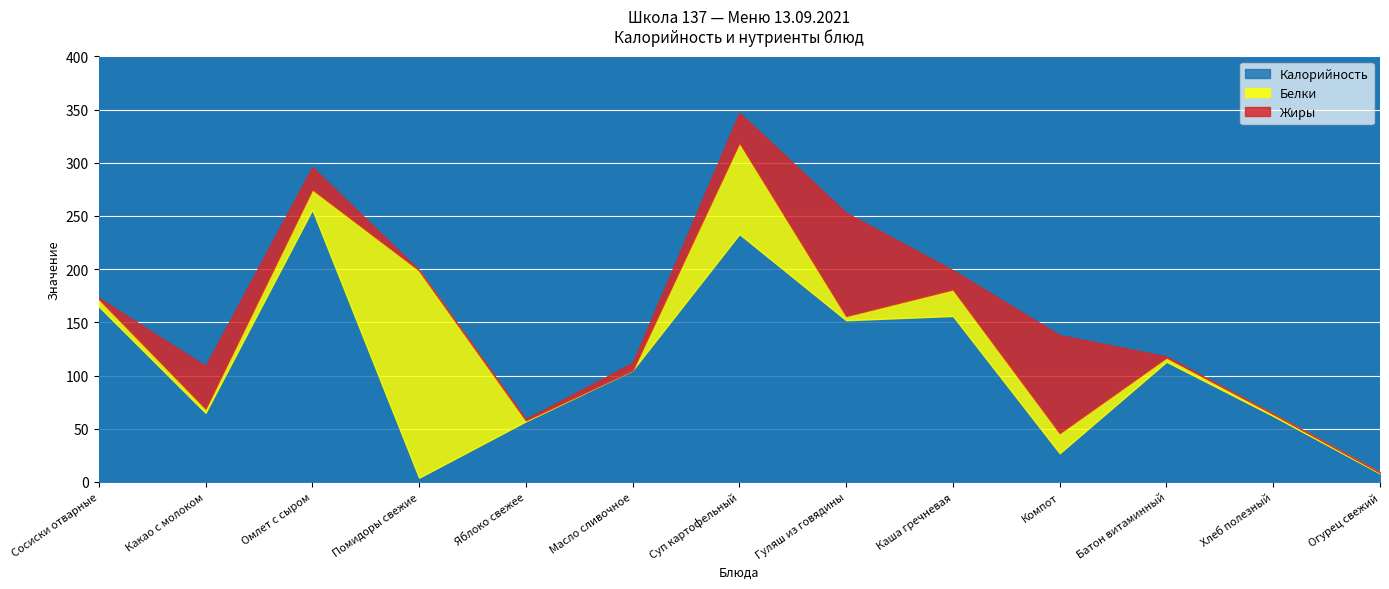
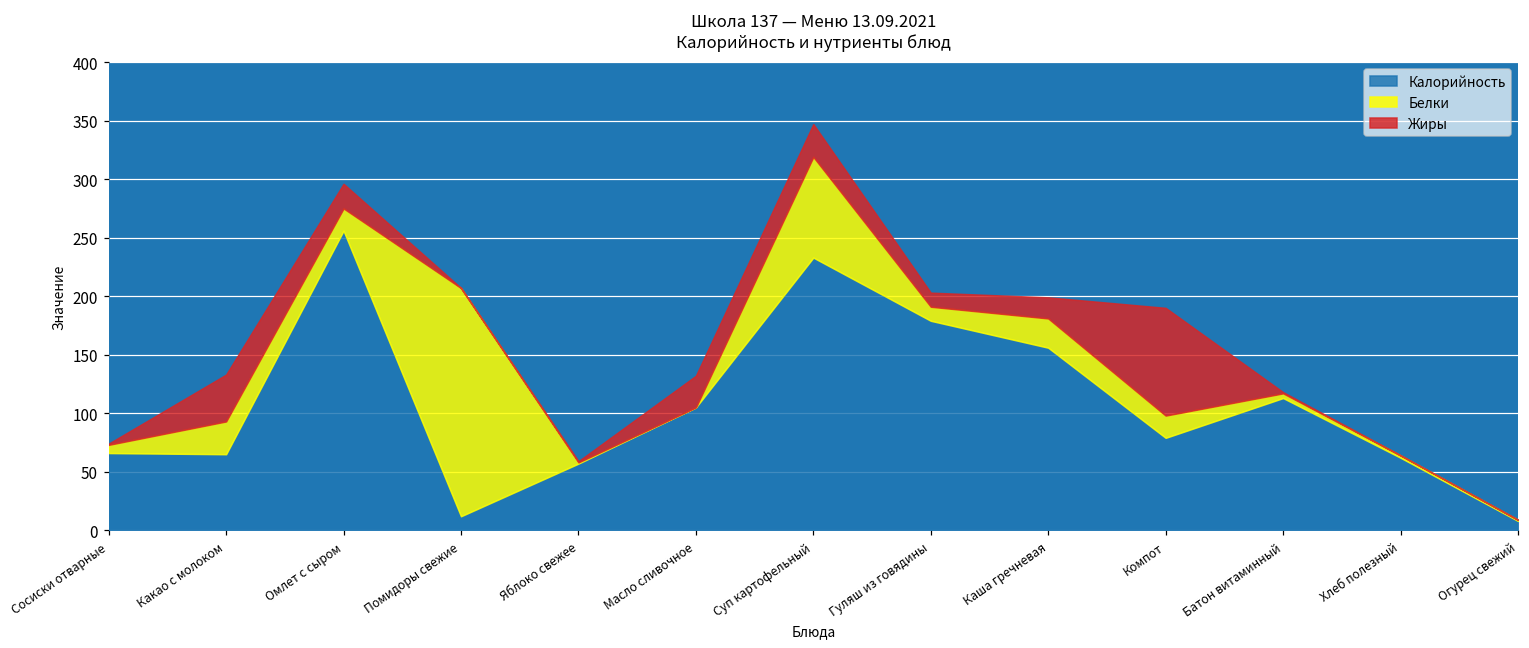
  {
    "Калорийность": {
-     "Сосиски отварные": 165,
+     "Сосиски отварные": 66,
      "Какао с молоком": 65,
      "Омлет с сыром": 256,
-     "Помидоры свежие": 4,
+     "Помидоры свежие": 12,
      "Суп картофельный": 233,
-     "Гуляш из говядины": 152,
+     "Гуляш из говядины": 179,
      "Каша гречневая": 156,
-     "Компот": 27,
+     "Компот": 79,
      "Батон витаминный": 113
    },
    "Белки": {
-     "Какао с молоком": 4,
+     "Какао с молоком": 28,
      "Омлет с сыром": 19,
      "Суп картофельный": 86,
-     "Гуляш из говядины": 4,
+     "Гуляш из говядины": 12,
      "Каша гречневая": 25,
      "Компот": 19
    },
    "Жиры": {
      "Какао с молоком": 40,
      "Омлет с сыром": 21,
-     "Масло сливочное": 7,
+     "Масло сливочное": 27,
      "Суп картофельный": 28,
-     "Гуляш из говядины": 97,
+     "Гуляш из говядины": 12,
      "Каша гречневая": 18,
      "Компот": 92
    }
  }
